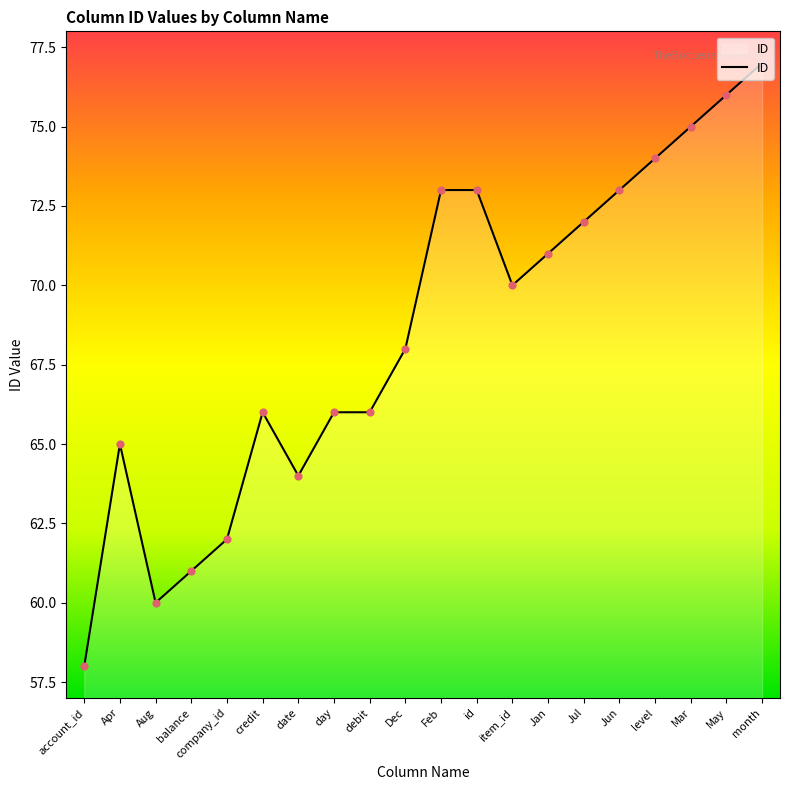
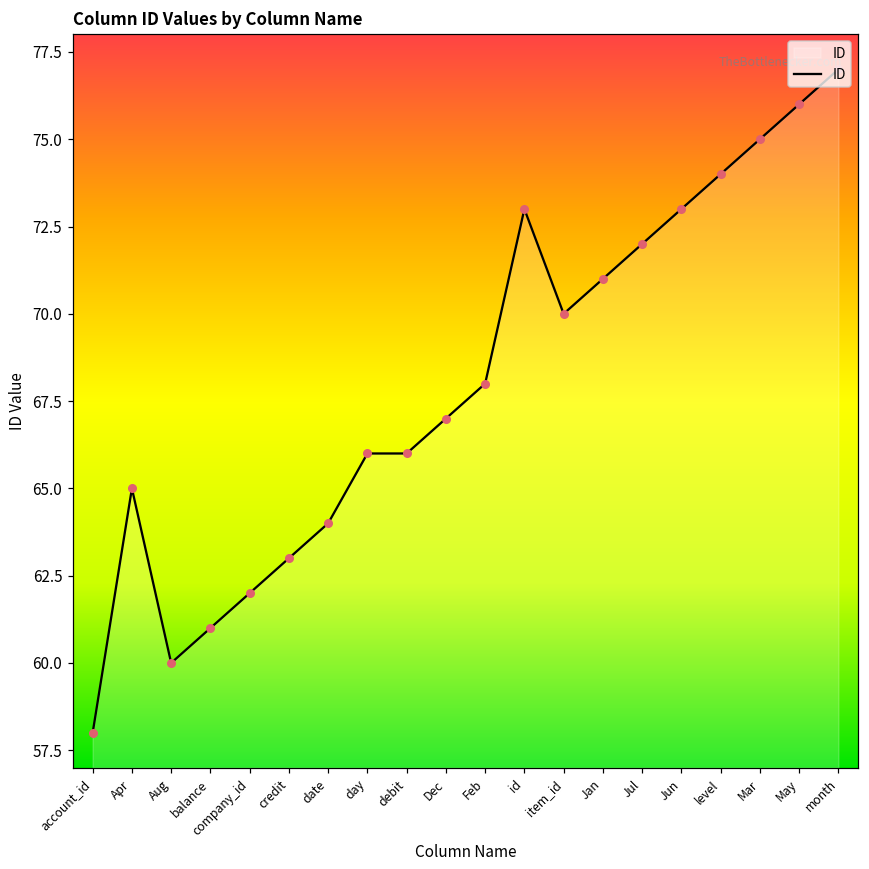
  {
    "account_id": 58,
    "Apr": 65,
    "Aug": 60,
    "balance": 61,
    "company_id": 62,
-   "credit": 66,
+   "credit": 63,
    "date": 64,
    "day": 66,
    "debit": 66,
-   "Dec": 68,
-   "Feb": 73,
+   "Dec": 67,
+   "Feb": 68,
    "id": 73,
    "item_id": 70,
    "Jan": 71,
    "Jul": 72,
    "Jun": 73,
    "level": 74,
    "Mar": 75,
    "May": 76
  }
